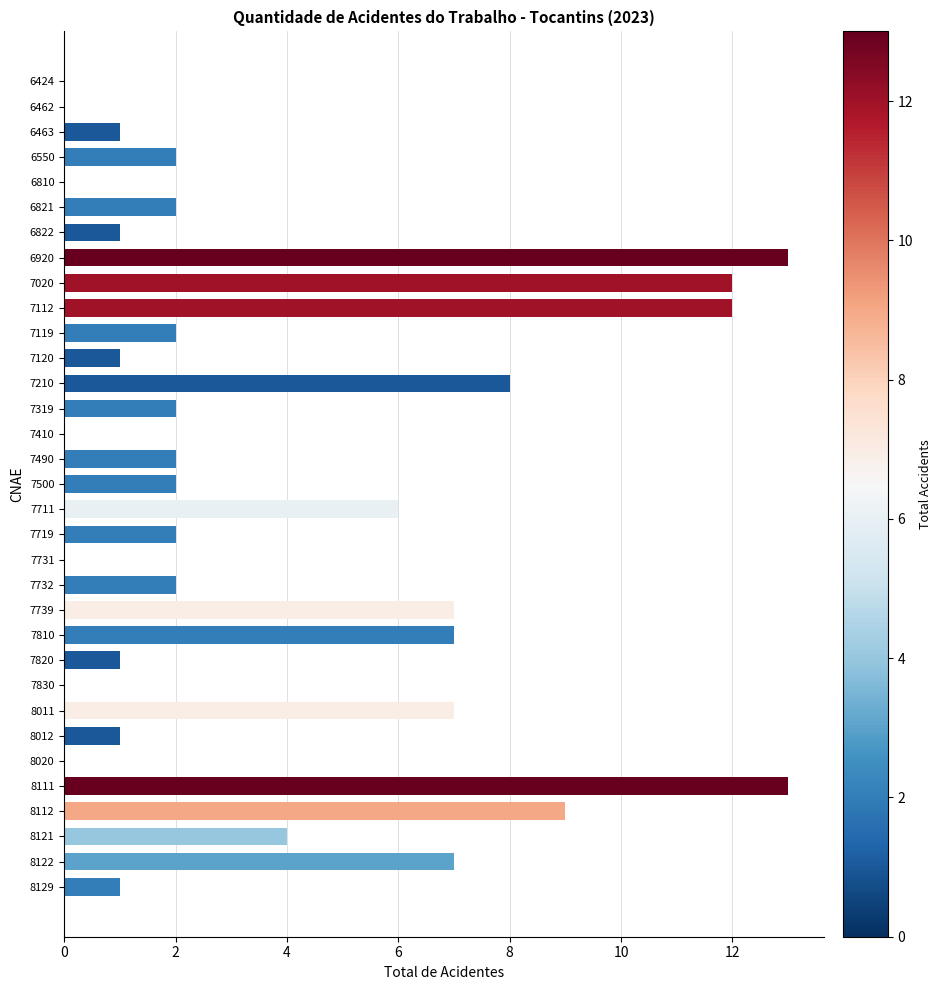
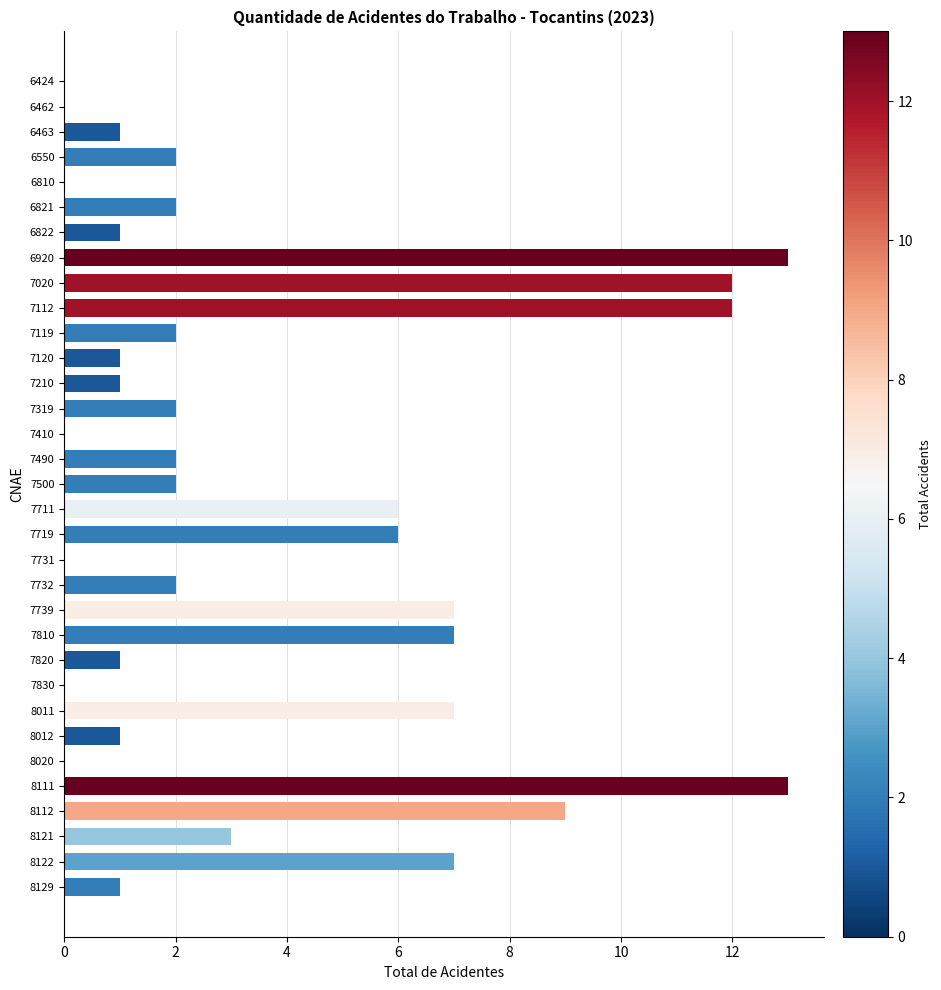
  {
    "6424": 0,
    "6462": 0,
    "6463": 1,
    "6550": 2,
    "6810": 0,
    "6821": 2,
    "6822": 1,
    "6920": 13,
    "7020": 12,
    "7112": 12,
    "7119": 2,
    "7120": 1,
-   "7210": 8,
+   "7210": 1,
    "7319": 2,
    "7410": 0,
    "7490": 2,
    "7500": 2,
    "7711": 6,
-   "7719": 2,
+   "7719": 6,
    "7731": 0,
    "7732": 2,
    "7739": 7,
    "7810": 7,
    "7820": 1,
    "7830": 0,
    "8011": 7,
    "8012": 1,
    "8020": 0,
    "8111": 13,
    "8112": 9,
-   "8121": 4,
+   "8121": 3,
    "8122": 7,
    "8129": 1
  }
